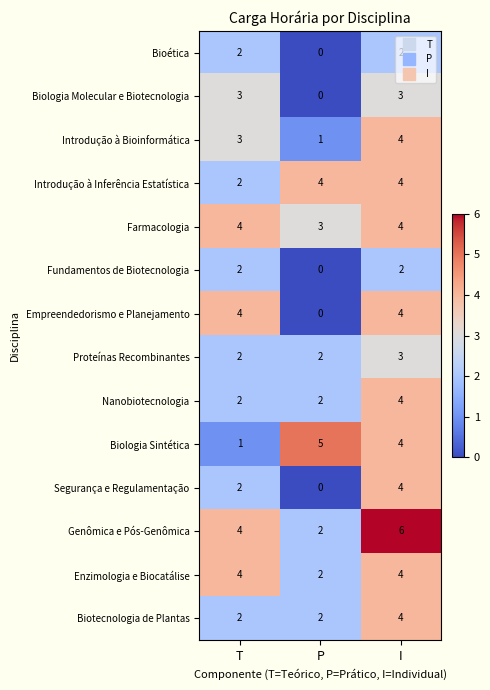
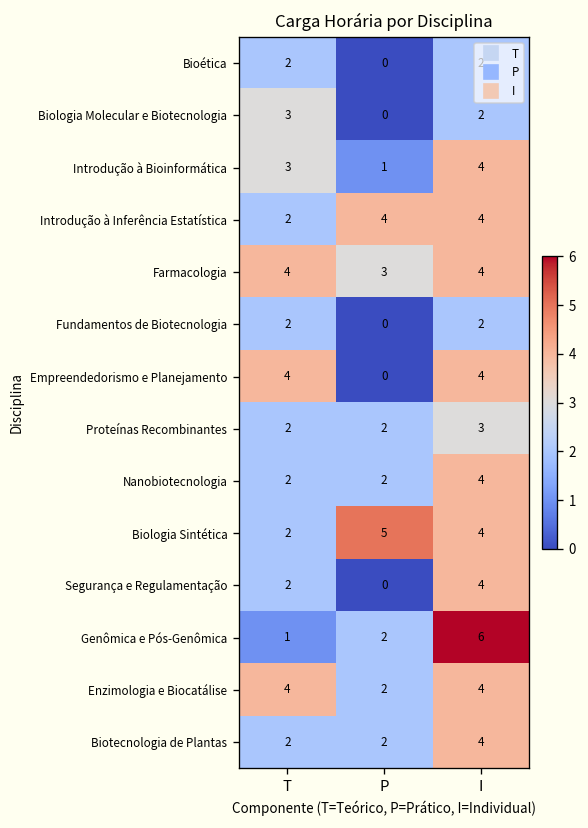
  {
    "Bioética": {
      "T": 2,
      "P": 0
    },
    "Biologia Molecular e Biotecnologia": {
      "T": 3,
      "P": 0,
-     "I": 3
+     "I": 2
    },
    "Introdução à Bioinformática": {
      "T": 3,
      "P": 1,
      "I": 4
    },
    "Introdução à Inferência Estatística": {
      "T": 2,
      "P": 4,
      "I": 4
    },
    "Farmacologia": {
      "T": 4,
      "P": 3,
      "I": 4
    },
    "Fundamentos de Biotecnologia": {
      "T": 2,
      "P": 0,
      "I": 2
    },
    "Empreendedorismo e Planejamento": {
      "T": 4,
      "P": 0,
      "I": 4
    },
    "Proteínas Recombinantes": {
      "T": 2,
      "P": 2,
      "I": 3
    },
    "Nanobiotecnologia": {
      "T": 2,
      "P": 2,
      "I": 4
    },
    "Biologia Sintética": {
-     "T": 1,
+     "T": 2,
      "P": 5,
      "I": 4
    },
    "Segurança e Regulamentação": {
      "T": 2,
      "P": 0,
      "I": 4
    },
    "Genômica e Pós-Genômica": {
-     "T": 4,
+     "T": 1,
      "P": 2,
      "I": 6
    },
    "Enzimologia e Biocatálise": {
      "T": 4,
      "P": 2,
      "I": 4
    },
    "Biotecnologia de Plantas": {
      "T": 2,
      "P": 2,
      "I": 4
    }
  }
